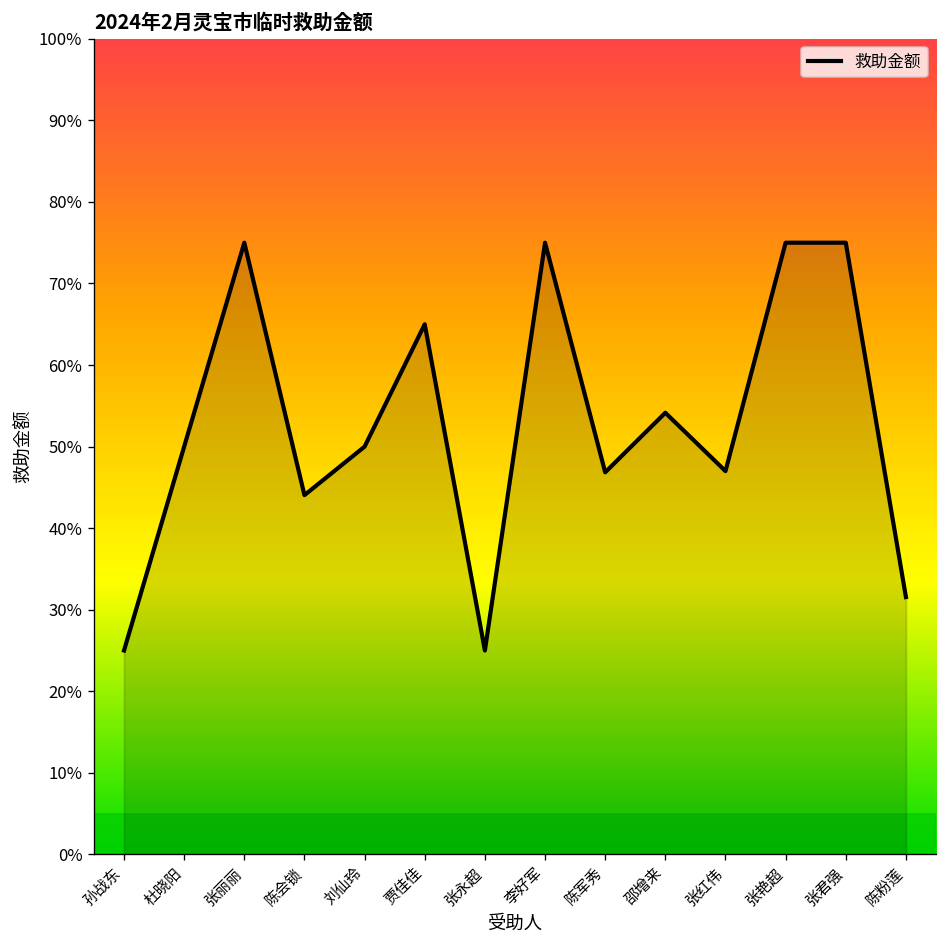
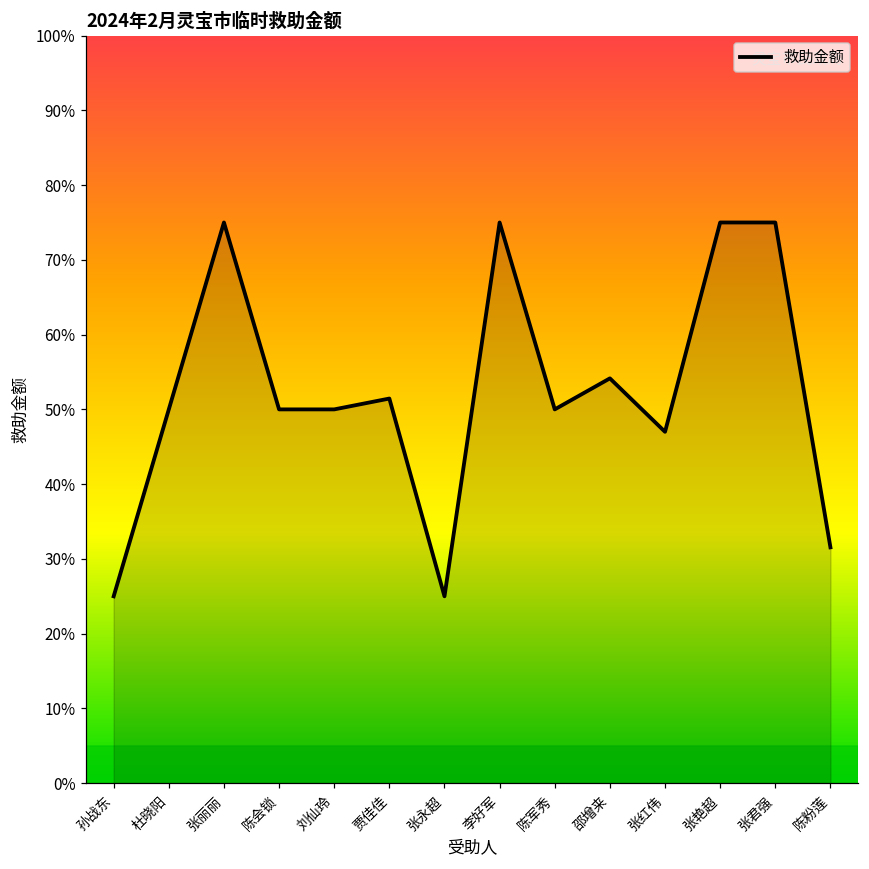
  {
    "孙战东": "25%",
    "杜晓阳": "50%",
    "张丽丽": "75%",
-   "陈会锁": "44%",
+   "陈会锁": "50%",
    "刘仙玲": "50%",
-   "贾佳佳": "65%",
+   "贾佳佳": "51%",
    "张永超": "25%",
    "李好军": "75%",
-   "陈军秀": "47%",
+   "陈军秀": "50%",
    "邵增来": "54%",
    "张红伟": "47%",
    "张艳超": "75%",
    "张君强": "75%",
    "陈粉莲": "32%"
  }
